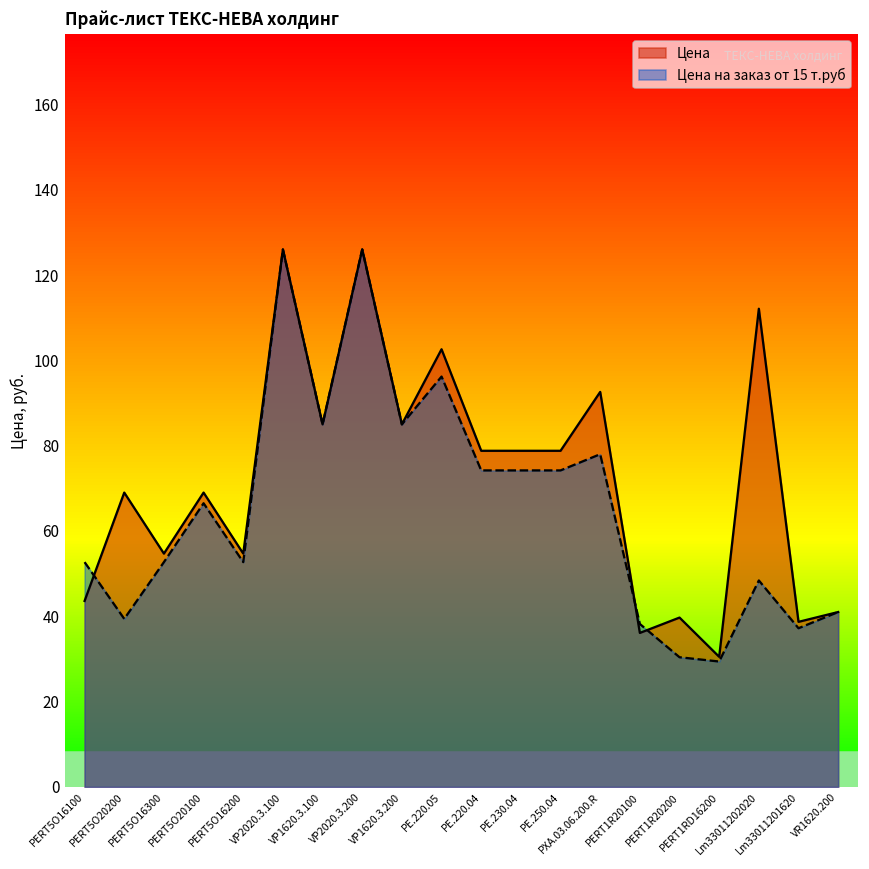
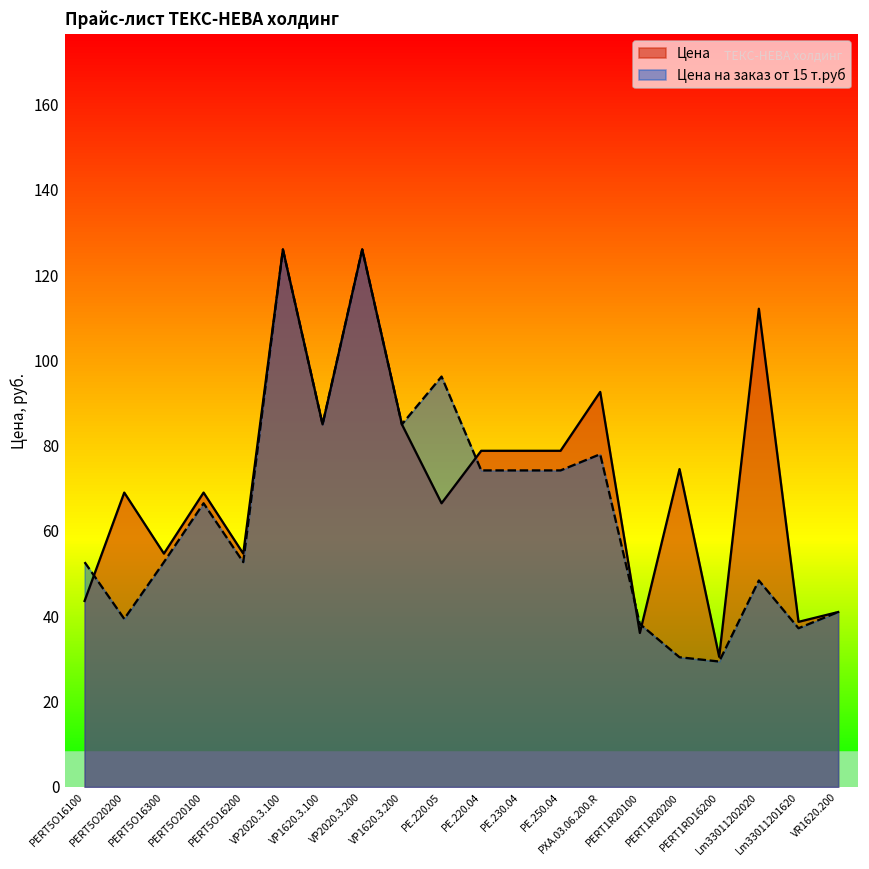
  {
    "Цена": {
      "PERT5O16100": 44,
      "PERT5O20200": 69,
      "PERT5O16300": 55,
      "PERT5O20100": 69,
      "PERT5O16200": 55,
-     "PE.220.05": 103,
+     "PE.220.05": 67,
      "PE.220.04": 79,
      "PE.230.04": 79,
      "PE.250.04": 79,
      "PXA.03.06.200.R": 93,
      "PERT1R20100": 36,
-     "PERT1R20200": 40,
+     "PERT1R20200": 75,
      "PERT1RD16200": 31,
      "Lm33011202020": 112,
      "Lm33011201620": 39
    },
    "Цена на заказ от 15 т.руб": {
      "PERT5O16100": 53,
      "PERT5O20200": 39,
      "PERT5O16300": 53,
      "PERT5O20100": 67,
      "PERT5O16200": 53,
      "PE.220.05": 96,
      "PE.220.04": 74,
      "PE.230.04": 74,
      "PE.250.04": 74,
      "PXA.03.06.200.R": 78,
      "PERT1R20100": 38,
      "PERT1R20200": 30,
      "PERT1RD16200": 29,
      "Lm33011202020": 48,
      "Lm33011201620": 37
    }
  }
